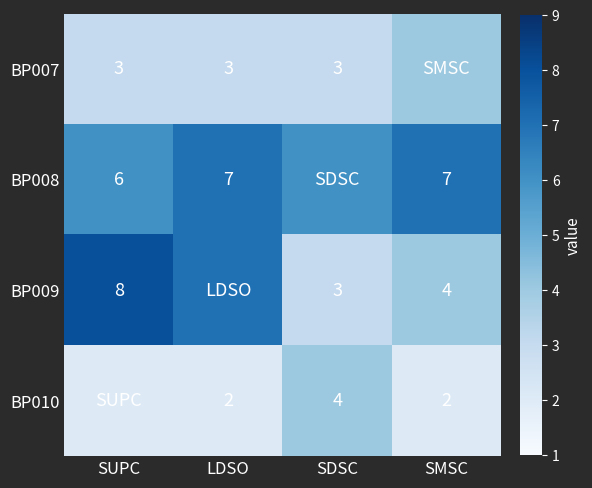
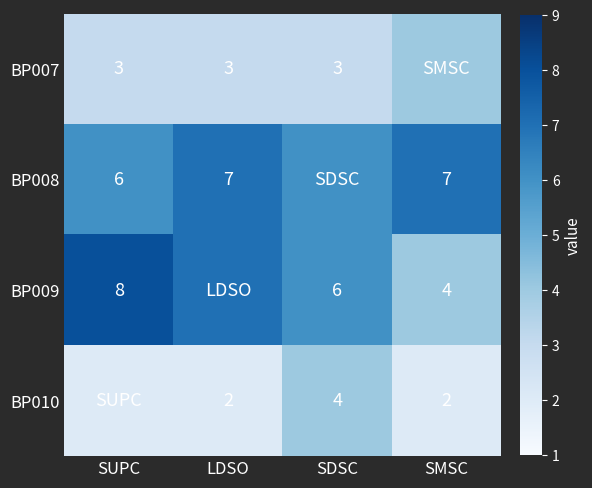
  {
    "BP007": {
      "SUPC": 3,
      "LDSO": 3,
      "SDSC": 3
    },
    "BP008": {
      "SUPC": 6,
      "LDSO": 7,
      "SMSC": 7
    },
    "BP009": {
      "SUPC": 8,
-     "SDSC": 3,
+     "SDSC": 6,
      "SMSC": 4
    },
    "BP010": {
      "SDSC": 4
    }
  }
